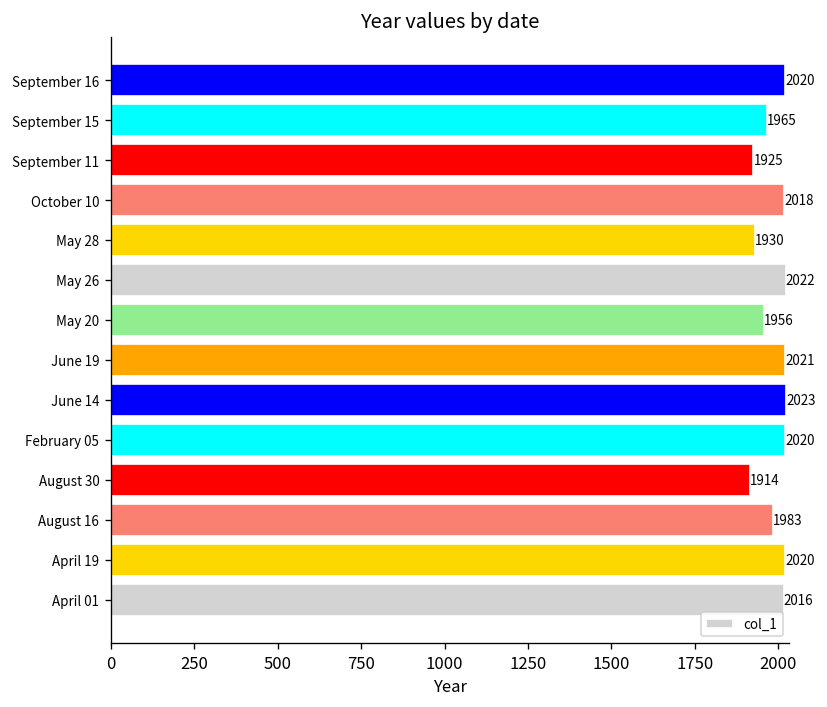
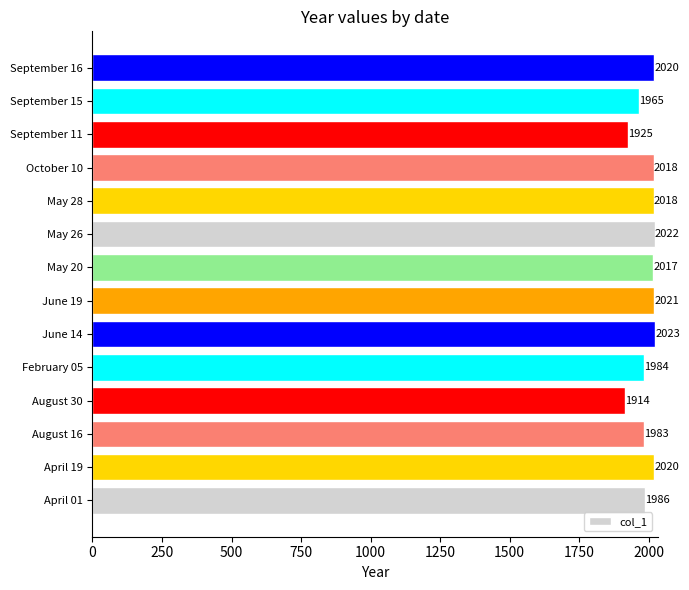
  {
    "September 16": 2020,
    "September 15": 1965,
    "September 11": 1925,
    "October 10": 2018,
-   "May 28": 1930,
+   "May 28": 2018,
    "May 26": 2022,
-   "May 20": 1956,
+   "May 20": 2017,
    "June 19": 2021,
    "June 14": 2023,
-   "February 05": 2020,
+   "February 05": 1984,
    "August 30": 1914,
    "August 16": 1983,
    "April 19": 2020,
-   "April 01": 2016
+   "April 01": 1986
  }
